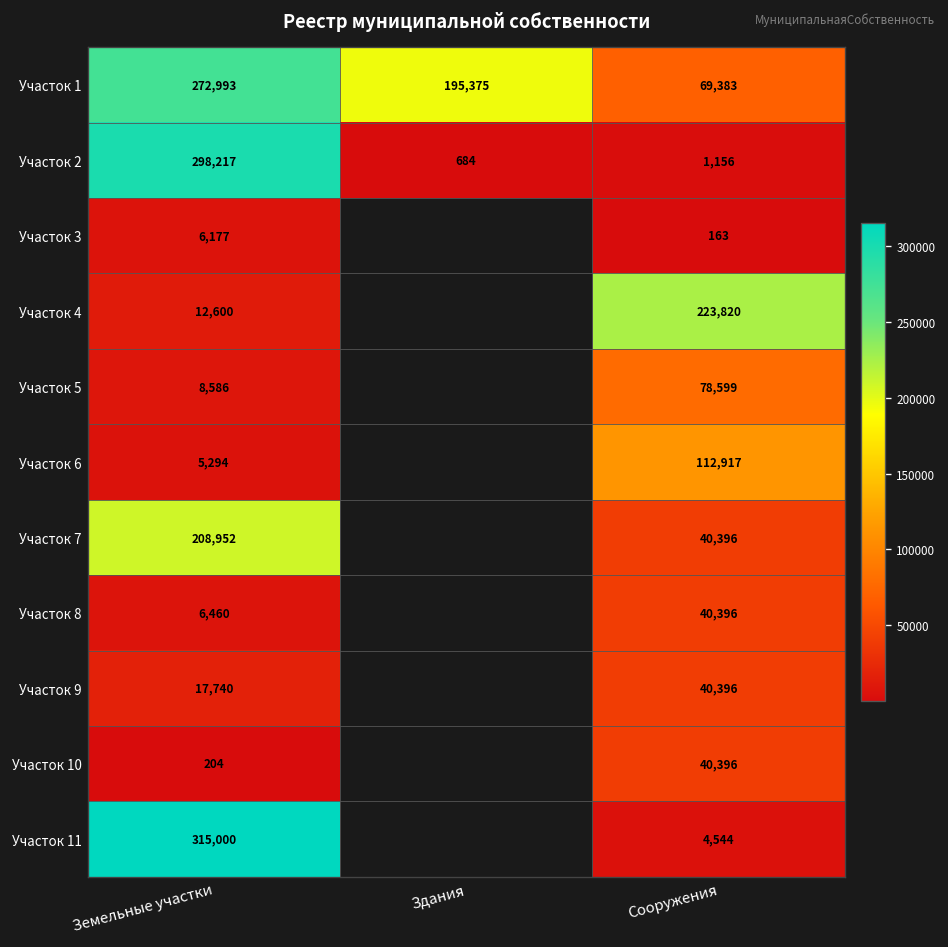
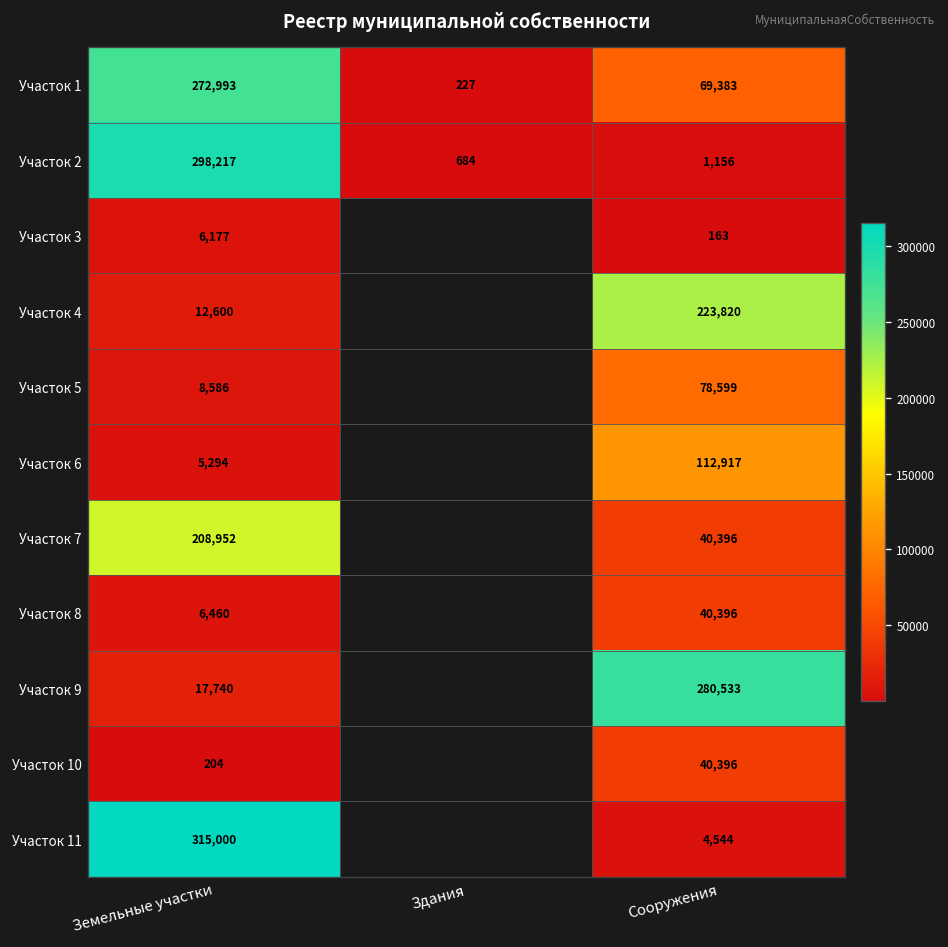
  {
    "Участок 1": {
      "Земельные участки": "272,993",
-     "Здания": "195,375",
+     "Здания": "227",
      "Сооружения": "69,383"
    },
    "Участок 2": {
      "Земельные участки": "298,217",
      "Здания": "684",
      "Сооружения": "1,156"
    },
    "Участок 3": {
      "Земельные участки": "6,177",
      "Сооружения": "163"
    },
    "Участок 4": {
      "Земельные участки": "12,600",
      "Сооружения": "223,820"
    },
    "Участок 5": {
      "Земельные участки": "8,586",
      "Сооружения": "78,599"
    },
    "Участок 6": {
      "Земельные участки": "5,294",
      "Сооружения": "112,917"
    },
    "Участок 7": {
      "Земельные участки": "208,952",
      "Сооружения": "40,396"
    },
    "Участок 8": {
      "Земельные участки": "6,460",
      "Сооружения": "40,396"
    },
    "Участок 9": {
      "Земельные участки": "17,740",
-     "Сооружения": "40,396"
+     "Сооружения": "280,533"
    },
    "Участок 10": {
      "Земельные участки": "204",
      "Сооружения": "40,396"
    },
    "Участок 11": {
      "Земельные участки": "315,000",
      "Сооружения": "4,544"
    }
  }
